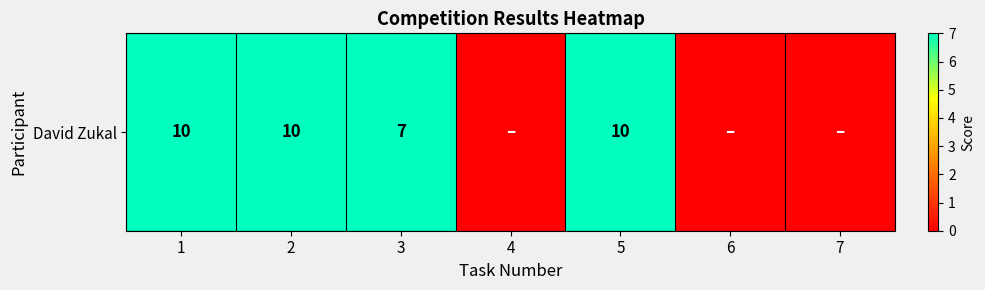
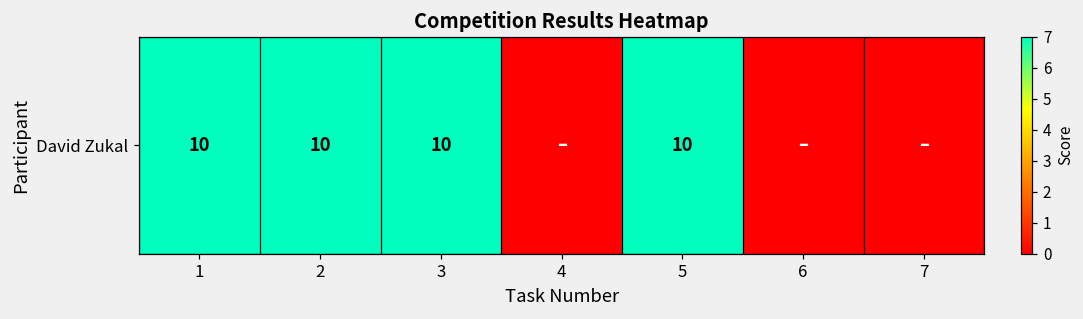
  {
    "David Zukal": {
      "1": 10,
      "2": 10,
-     "3": 7,
+     "3": 10,
      "5": 10
    }
  }
